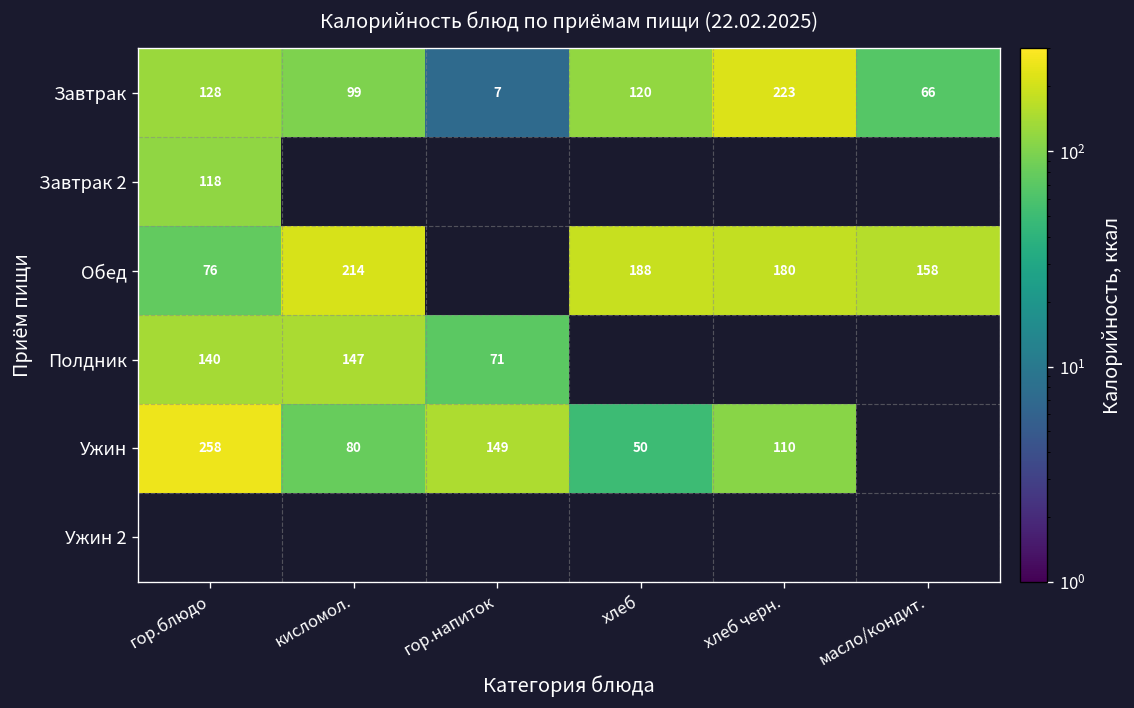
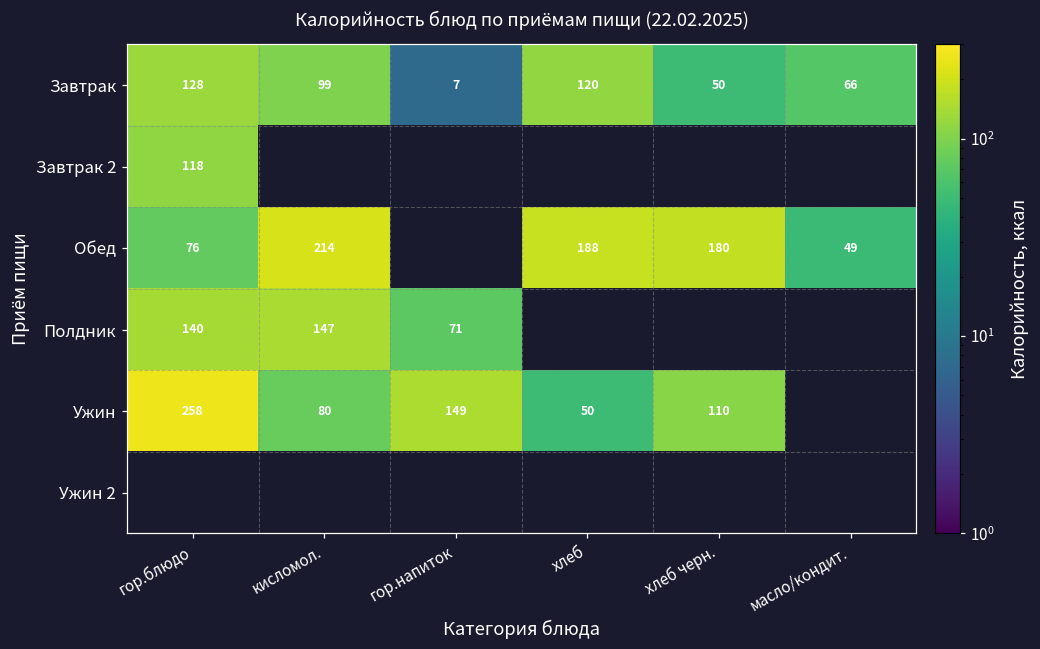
  {
    "Завтрак": {
      "гор.блюдо": 128,
      "кисломол.": 99,
      "гор.напиток": 7,
      "хлеб": 120,
-     "хлеб черн.": 223,
+     "хлеб черн.": 50,
      "масло/кондит.": 66
    },
    "Завтрак 2": {
      "гор.блюдо": 118
    },
    "Обед": {
      "гор.блюдо": 76,
      "кисломол.": 214,
      "хлеб": 188,
      "хлеб черн.": 180,
-     "масло/кондит.": 158
+     "масло/кондит.": 49
    },
    "Полдник": {
      "гор.блюдо": 140,
      "кисломол.": 147,
      "гор.напиток": 71
    },
    "Ужин": {
      "гор.блюдо": 258,
      "кисломол.": 80,
      "гор.напиток": 149,
      "хлеб": 50,
      "хлеб черн.": 110
    }
  }
